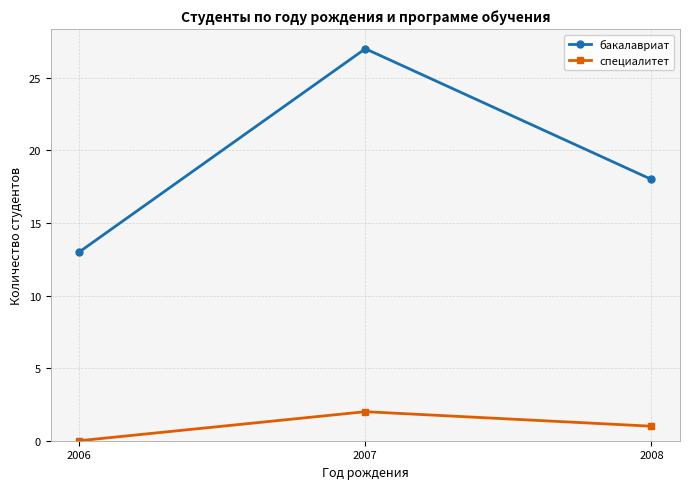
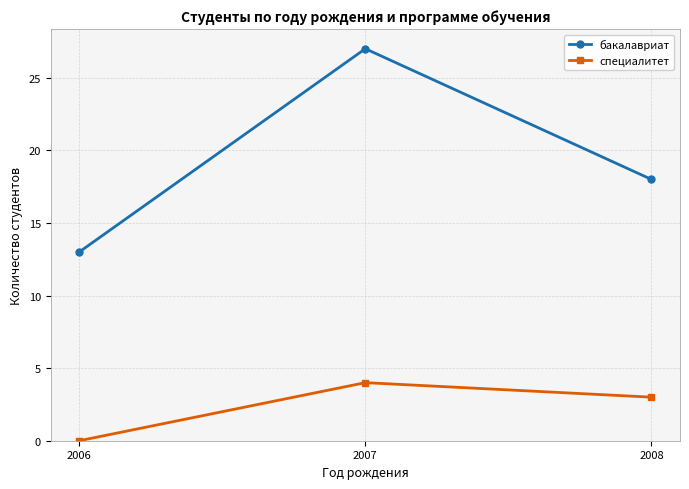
  {
    "бакалавриат": {
      "2006": 13,
      "2007": 27,
      "2008": 18
    },
    "специалитет": {
      "2006": 0,
-     "2007": 2,
-     "2008": 1
+     "2007": 4,
+     "2008": 3
    }
  }
